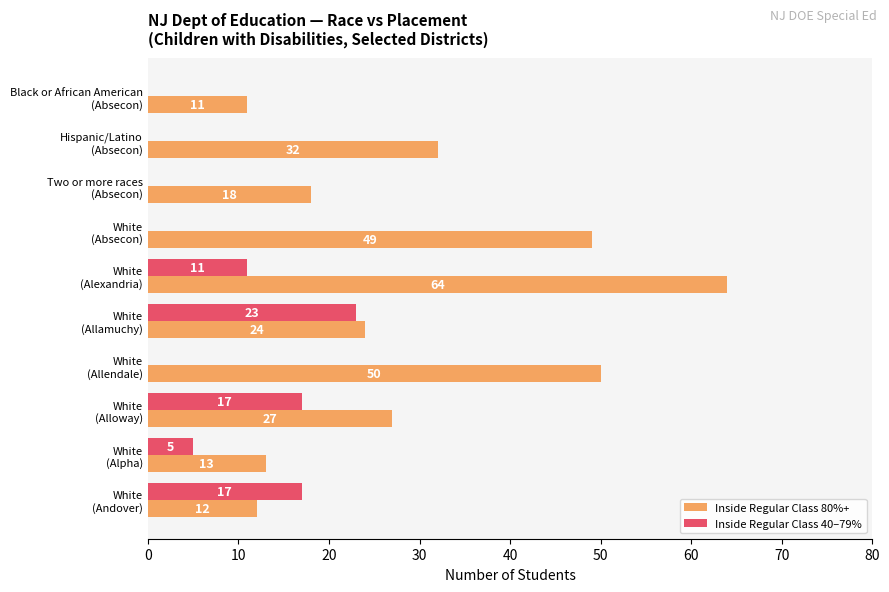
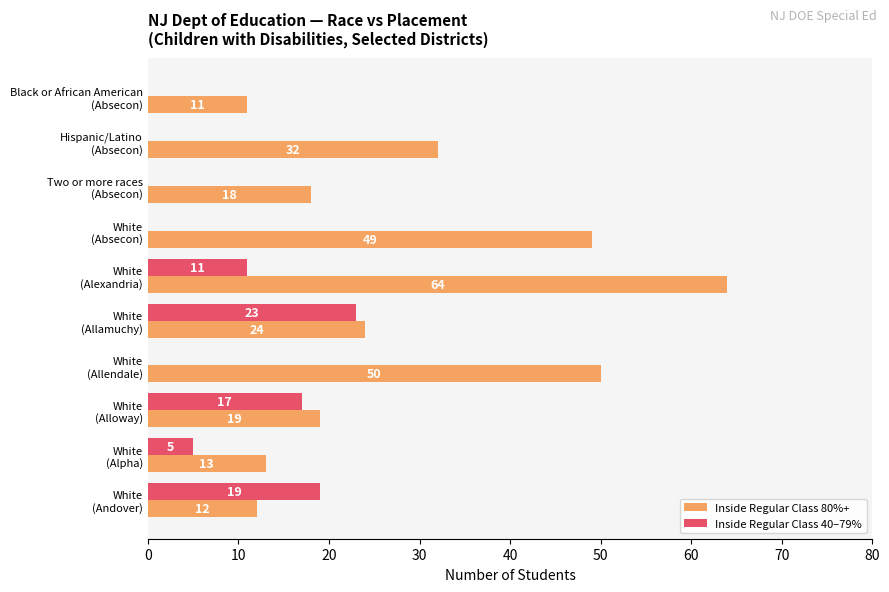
  {
    "Inside Regular Class 80%+": {
      "Black or African American (Absecon)": 11,
      "Hispanic/Latino (Absecon)": 32,
      "Two or more races (Absecon)": 18,
      "White (Absecon)": 49,
      "White (Alexandria)": 64,
      "White (Allamuchy)": 24,
      "White (Allendale)": 50,
-     "White (Alloway)": 27,
+     "White (Alloway)": 19,
      "White (Alpha)": 13,
      "White (Andover)": 12
    },
    "Inside Regular Class 40–79%": {
      "White (Alexandria)": 11,
      "White (Allamuchy)": 23,
      "White (Alloway)": 17,
      "White (Alpha)": 5,
-     "White (Andover)": 17
+     "White (Andover)": 19
    }
  }
